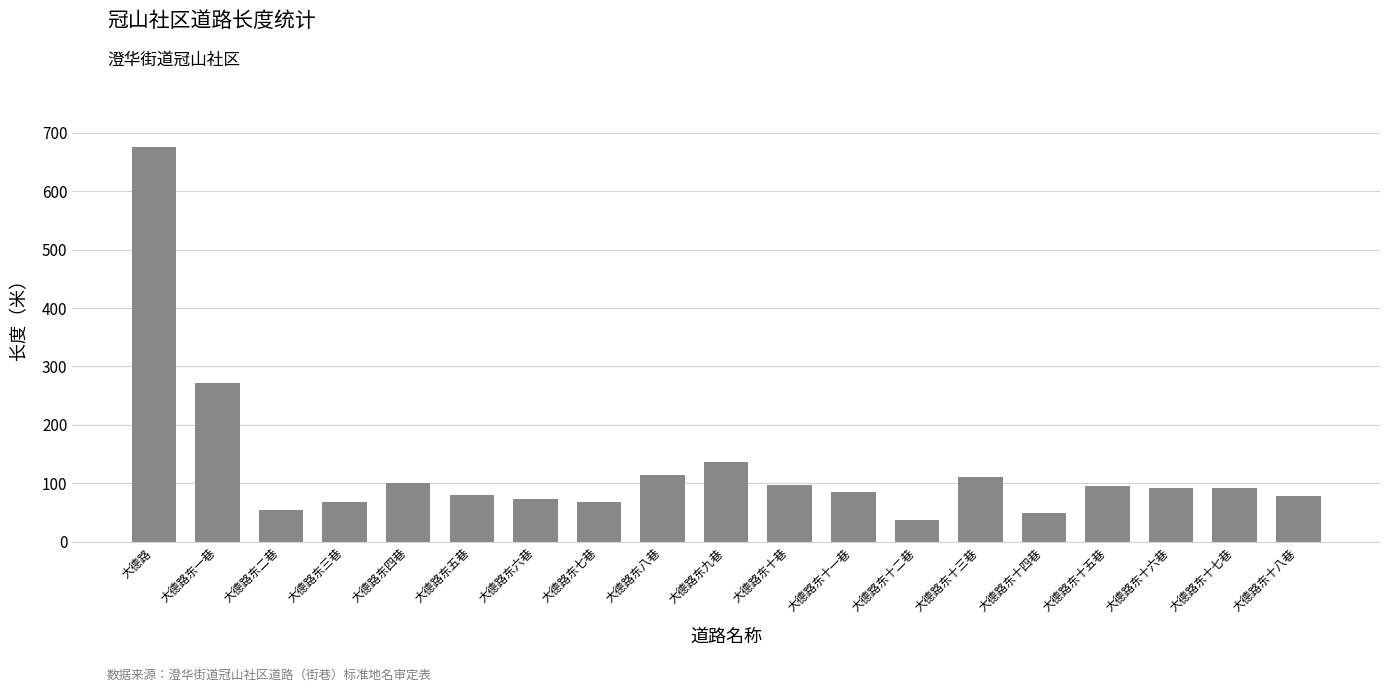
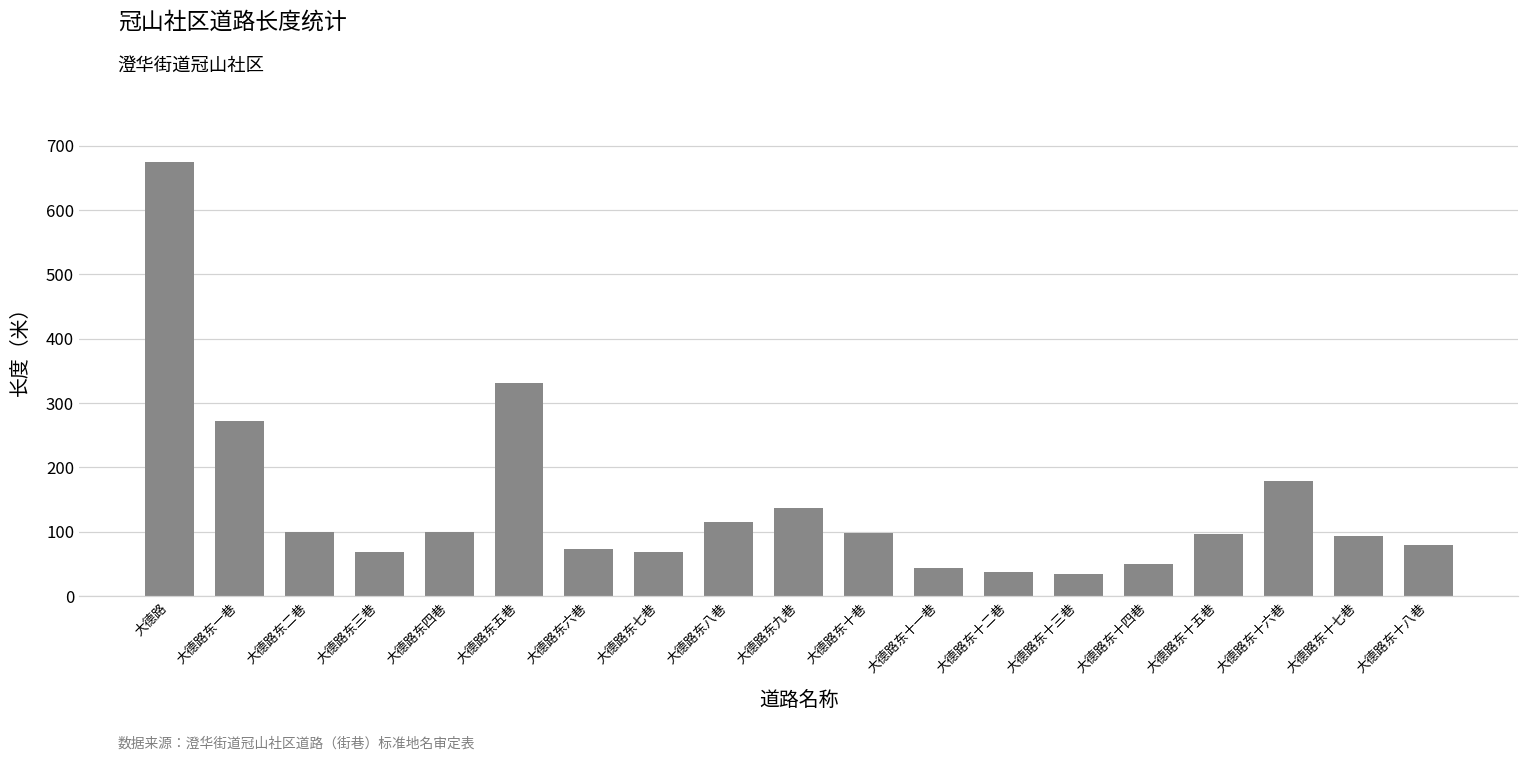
  {
    "大德路": 680,
    "大德路东一巷": 270,
-   "大德路东二巷": 60,
+   "大德路东二巷": 100,
    "大德路东三巷": 70,
    "大德路东四巷": 100,
-   "大德路东五巷": 80,
+   "大德路东五巷": 330,
    "大德路东六巷": 70,
    "大德路东七巷": 70,
    "大德路东八巷": 120,
    "大德路东九巷": 140,
    "大德路东十巷": 100,
-   "大德路东十一巷": 90,
+   "大德路东十一巷": 40,
    "大德路东十二巷": 40,
-   "大德路东十三巷": 110,
+   "大德路东十三巷": 30,
    "大德路东十四巷": 50,
    "大德路东十五巷": 100,
-   "大德路东十六巷": 90,
+   "大德路东十六巷": 180,
    "大德路东十七巷": 90,
    "大德路东十八巷": 80
  }
